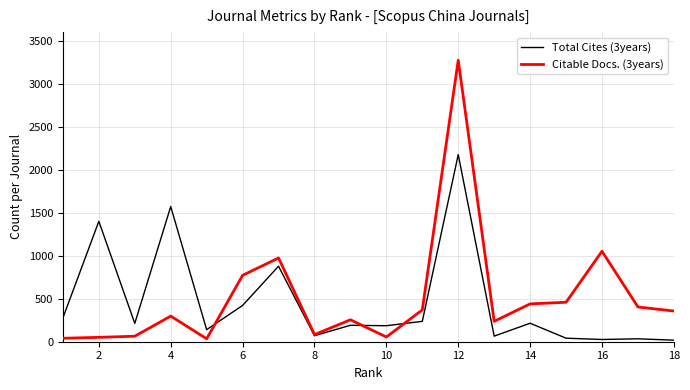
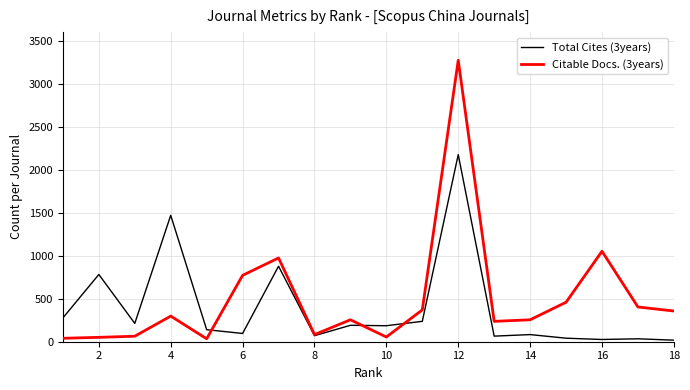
  {
    "Total Cites (3years)": {
-     "2": 1400,
-     "4": 1600,
-     "6": 400,
+     "2": 800,
+     "4": 1500,
+     "6": 100,
      "10": 200,
      "12": 2200,
-     "14": 200,
+     "14": 100,
      "16": 0,
      "18": 0
    },
    "Citable Docs. (3years)": {
      "2": 100,
      "4": 300,
      "6": 800,
      "10": 100,
      "12": 3300,
-     "14": 400,
+     "14": 300,
      "16": 1100,
      "18": 400
    }
  }
